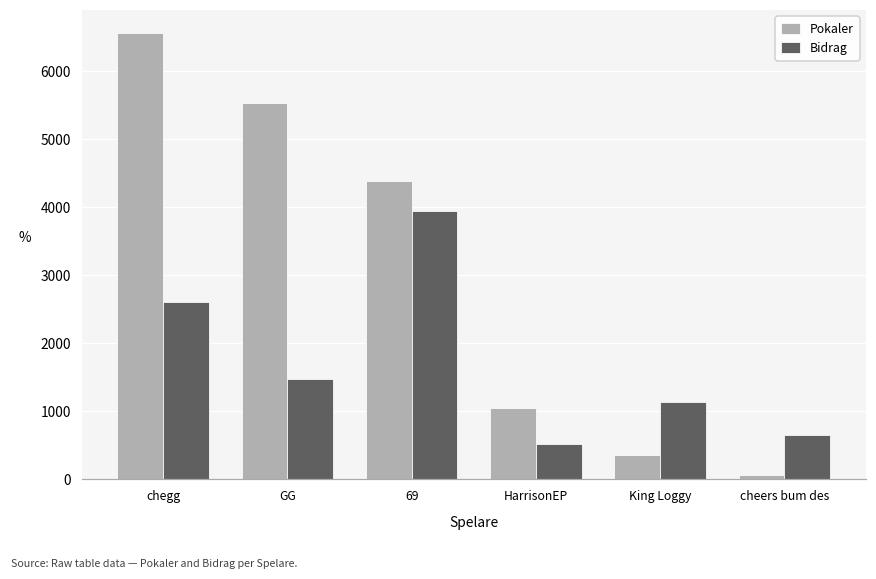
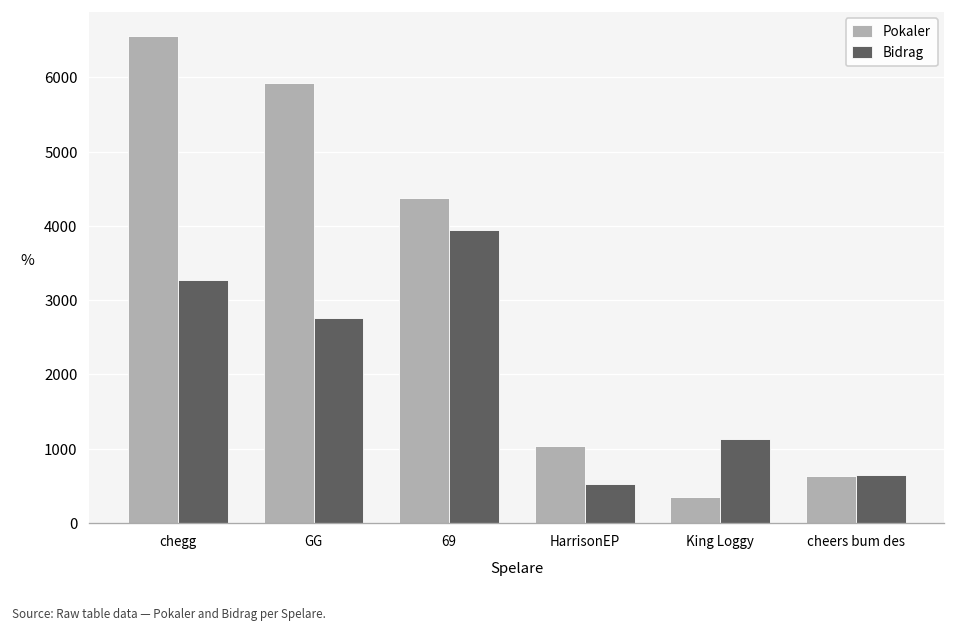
  {
    "Pokaler": {
      "chegg": 6600,
-     "GG": 5500,
+     "GG": 5900,
      "69": 4400,
      "HarrisonEP": 1000,
      "King Loggy": 300,
-     "cheers bum des": 100
+     "cheers bum des": 600
    },
    "Bidrag": {
-     "chegg": 2600,
-     "GG": 1500,
+     "chegg": 3300,
+     "GG": 2800,
      "69": 3900,
      "HarrisonEP": 500,
      "King Loggy": 1100,
      "cheers bum des": 600
    }
  }
